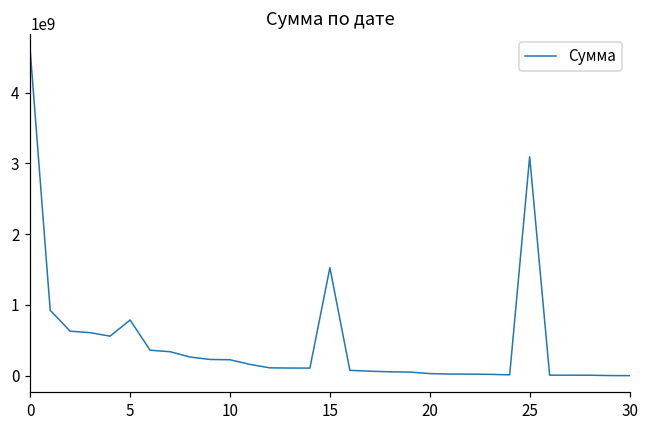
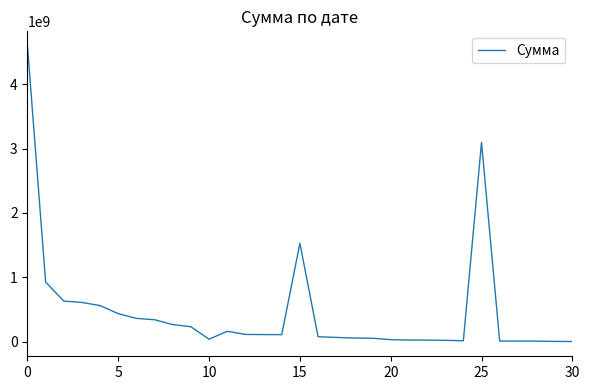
  {
    "0": 4600000000,
-   "5": 800000000,
-   "10": 200000000,
+   "5": 400000000,
+   "10": 0,
    "15": 1500000000,
    "20": 0,
    "25": 3100000000,
    "30": 0
  }
